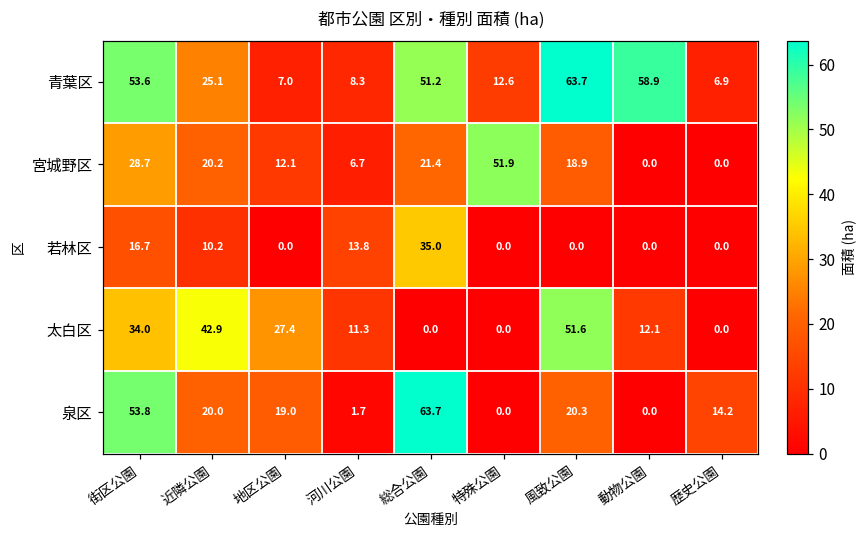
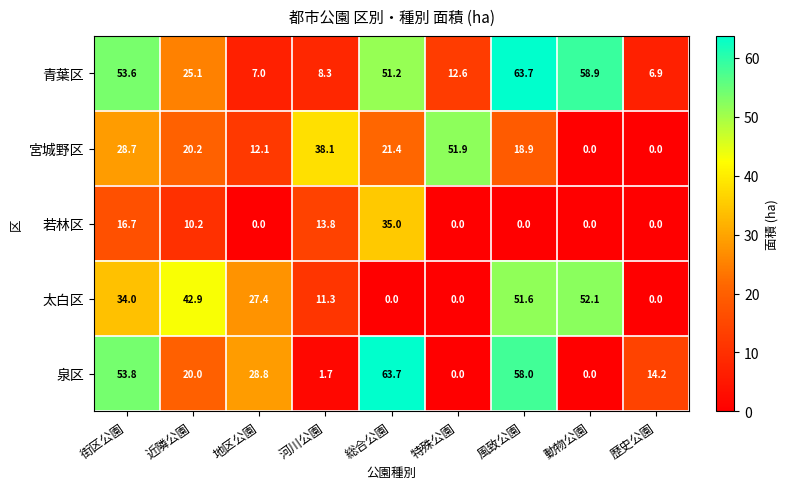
  {
    "青葉区": {
      "街区公園": 53.6,
      "近隣公園": 25.1,
      "地区公園": 7.0,
      "河川公園": 8.3,
      "総合公園": 51.2,
      "特殊公園": 12.6,
      "風致公園": 63.7,
      "動物公園": 58.9,
      "歴史公園": 6.9
    },
    "宮城野区": {
      "街区公園": 28.7,
      "近隣公園": 20.2,
      "地区公園": 12.1,
-     "河川公園": 6.7,
+     "河川公園": 38.1,
      "総合公園": 21.4,
      "特殊公園": 51.9,
      "風致公園": 18.9,
      "動物公園": 0.0,
      "歴史公園": 0.0
    },
    "若林区": {
      "街区公園": 16.7,
      "近隣公園": 10.2,
      "地区公園": 0.0,
      "河川公園": 13.8,
      "総合公園": 35.0,
      "特殊公園": 0.0,
      "風致公園": 0.0,
      "動物公園": 0.0,
      "歴史公園": 0.0
    },
    "太白区": {
      "街区公園": 34.0,
      "近隣公園": 42.9,
      "地区公園": 27.4,
      "河川公園": 11.3,
      "総合公園": 0.0,
      "特殊公園": 0.0,
      "風致公園": 51.6,
-     "動物公園": 12.1,
+     "動物公園": 52.1,
      "歴史公園": 0.0
    },
    "泉区": {
      "街区公園": 53.8,
      "近隣公園": 20.0,
-     "地区公園": 19.0,
+     "地区公園": 28.8,
      "河川公園": 1.7,
      "総合公園": 63.7,
      "特殊公園": 0.0,
-     "風致公園": 20.3,
+     "風致公園": 58.0,
      "動物公園": 0.0,
      "歴史公園": 14.2
    }
  }
